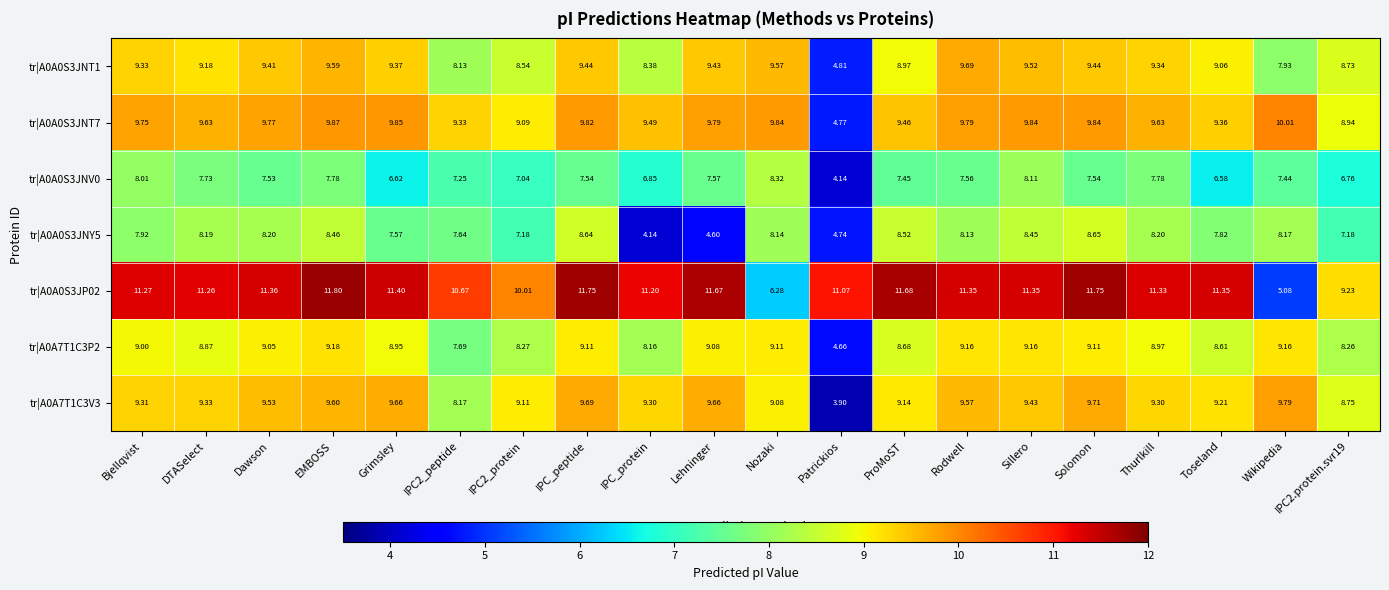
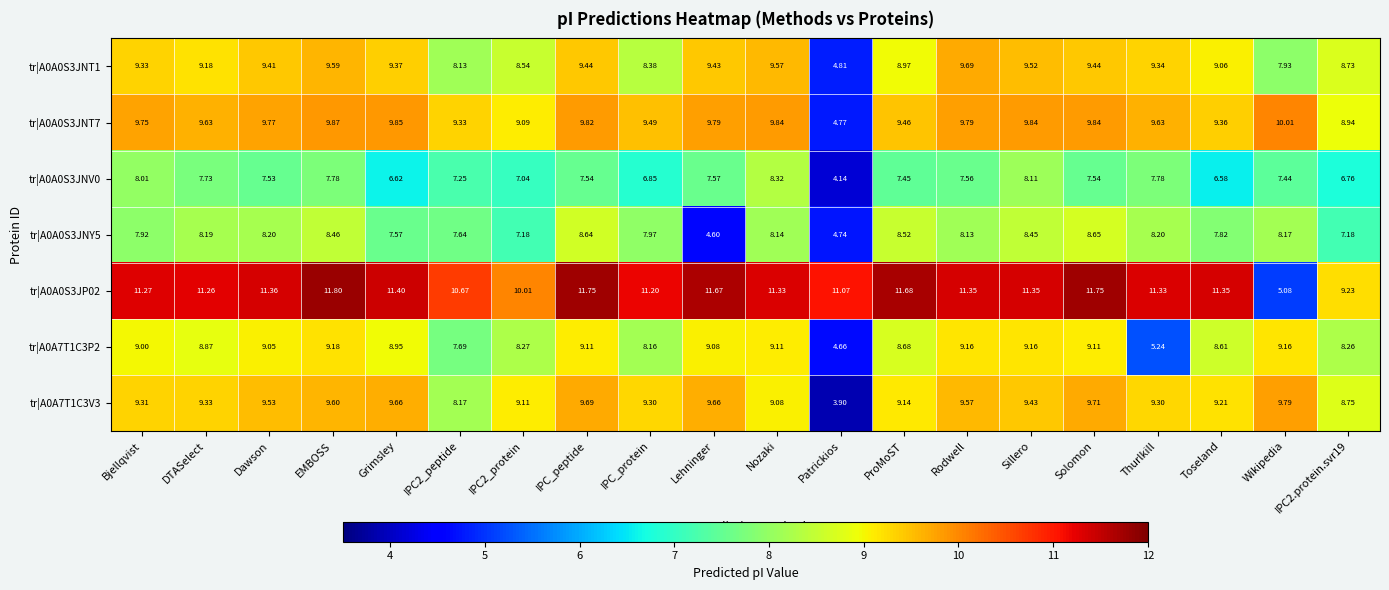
  {
    "tr|A0A0S3JNT1": {
      "Bjellqvist": 9.33,
      "DTASelect": 9.18,
      "Dawson": 9.41,
      "EMBOSS": 9.59,
      "Grimsley": 9.37,
      "IPC2_peptide": 8.13,
      "IPC2_protein": 8.54,
      "IPC_peptide": 9.44,
      "IPC_protein": 8.38,
      "Lehninger": 9.43,
      "Nozaki": 9.57,
      "Patrickios": 4.81,
      "ProMoST": 8.97,
      "Rodwell": 9.69,
      "Sillero": 9.52,
      "Solomon": 9.44,
      "Thurlkill": 9.34,
      "Toseland": 9.06,
      "Wikipedia": 7.93,
      "IPC2.protein.svr19": 8.73
    },
    "tr|A0A0S3JNT7": {
      "Bjellqvist": 9.75,
      "DTASelect": 9.63,
      "Dawson": 9.77,
      "EMBOSS": 9.87,
      "Grimsley": 9.85,
      "IPC2_peptide": 9.33,
      "IPC2_protein": 9.09,
      "IPC_peptide": 9.82,
      "IPC_protein": 9.49,
      "Lehninger": 9.79,
      "Nozaki": 9.84,
      "Patrickios": 4.77,
      "ProMoST": 9.46,
      "Rodwell": 9.79,
      "Sillero": 9.84,
      "Solomon": 9.84,
      "Thurlkill": 9.63,
      "Toseland": 9.36,
      "Wikipedia": 10.01,
      "IPC2.protein.svr19": 8.94
    },
    "tr|A0A0S3JNV0": {
      "Bjellqvist": 8.01,
      "DTASelect": 7.73,
      "Dawson": 7.53,
      "EMBOSS": 7.78,
      "Grimsley": 6.62,
      "IPC2_peptide": 7.25,
      "IPC2_protein": 7.04,
      "IPC_peptide": 7.54,
      "IPC_protein": 6.85,
      "Lehninger": 7.57,
      "Nozaki": 8.32,
      "Patrickios": 4.14,
      "ProMoST": 7.45,
      "Rodwell": 7.56,
      "Sillero": 8.11,
      "Solomon": 7.54,
      "Thurlkill": 7.78,
      "Toseland": 6.58,
      "Wikipedia": 7.44,
      "IPC2.protein.svr19": 6.76
    },
    "tr|A0A0S3JNY5": {
      "Bjellqvist": 7.92,
      "DTASelect": 8.19,
      "Dawson": 8.20,
      "EMBOSS": 8.46,
      "Grimsley": 7.57,
      "IPC2_peptide": 7.64,
      "IPC2_protein": 7.18,
      "IPC_peptide": 8.64,
-     "IPC_protein": 4.14,
+     "IPC_protein": 7.97,
      "Lehninger": 4.60,
      "Nozaki": 8.14,
      "Patrickios": 4.74,
      "ProMoST": 8.52,
      "Rodwell": 8.13,
      "Sillero": 8.45,
      "Solomon": 8.65,
      "Thurlkill": 8.20,
      "Toseland": 7.82,
      "Wikipedia": 8.17,
      "IPC2.protein.svr19": 7.18
    },
    "tr|A0A0S3JP02": {
      "Bjellqvist": 11.27,
      "DTASelect": 11.26,
      "Dawson": 11.36,
      "EMBOSS": 11.80,
      "Grimsley": 11.40,
      "IPC2_peptide": 10.67,
      "IPC2_protein": 10.01,
      "IPC_peptide": 11.75,
      "IPC_protein": 11.20,
      "Lehninger": 11.67,
-     "Nozaki": 6.28,
+     "Nozaki": 11.33,
      "Patrickios": 11.07,
      "ProMoST": 11.68,
      "Rodwell": 11.35,
      "Sillero": 11.35,
      "Solomon": 11.75,
      "Thurlkill": 11.33,
      "Toseland": 11.35,
      "Wikipedia": 5.08,
      "IPC2.protein.svr19": 9.23
    },
    "tr|A0A7T1C3P2": {
      "Bjellqvist": 9.00,
      "DTASelect": 8.87,
      "Dawson": 9.05,
      "EMBOSS": 9.18,
      "Grimsley": 8.95,
      "IPC2_peptide": 7.69,
      "IPC2_protein": 8.27,
      "IPC_peptide": 9.11,
      "IPC_protein": 8.16,
      "Lehninger": 9.08,
      "Nozaki": 9.11,
      "Patrickios": 4.66,
      "ProMoST": 8.68,
      "Rodwell": 9.16,
      "Sillero": 9.16,
      "Solomon": 9.11,
-     "Thurlkill": 8.97,
+     "Thurlkill": 5.24,
      "Toseland": 8.61,
      "Wikipedia": 9.16,
      "IPC2.protein.svr19": 8.26
    },
    "tr|A0A7T1C3V3": {
      "Bjellqvist": 9.31,
      "DTASelect": 9.33,
      "Dawson": 9.53,
      "EMBOSS": 9.60,
      "Grimsley": 9.66,
      "IPC2_peptide": 8.17,
      "IPC2_protein": 9.11,
      "IPC_peptide": 9.69,
      "IPC_protein": 9.30,
      "Lehninger": 9.66,
      "Nozaki": 9.08,
      "Patrickios": 3.90,
      "ProMoST": 9.14,
      "Rodwell": 9.57,
      "Sillero": 9.43,
      "Solomon": 9.71,
      "Thurlkill": 9.30,
      "Toseland": 9.21,
      "Wikipedia": 9.79,
      "IPC2.protein.svr19": 8.75
    }
  }
